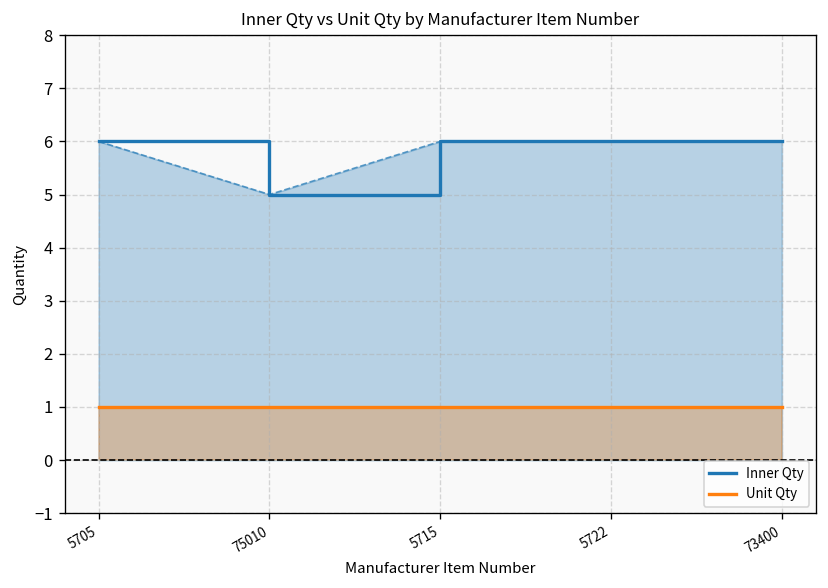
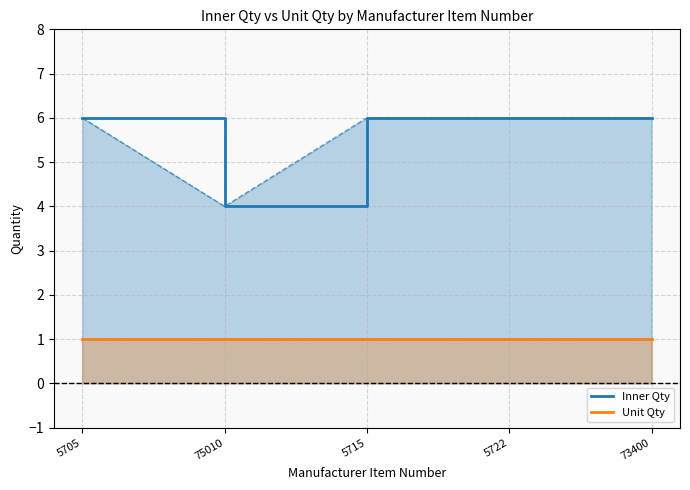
  {
    "Inner Qty": {
      "5705": 6,
-     "75010": 5,
+     "75010": 4,
      "5715": 6,
      "5722": 6,
      "73400": 6
    },
    "Unit Qty": {
      "5705": 1,
      "75010": 1,
      "5715": 1,
      "5722": 1,
      "73400": 1
    }
  }
